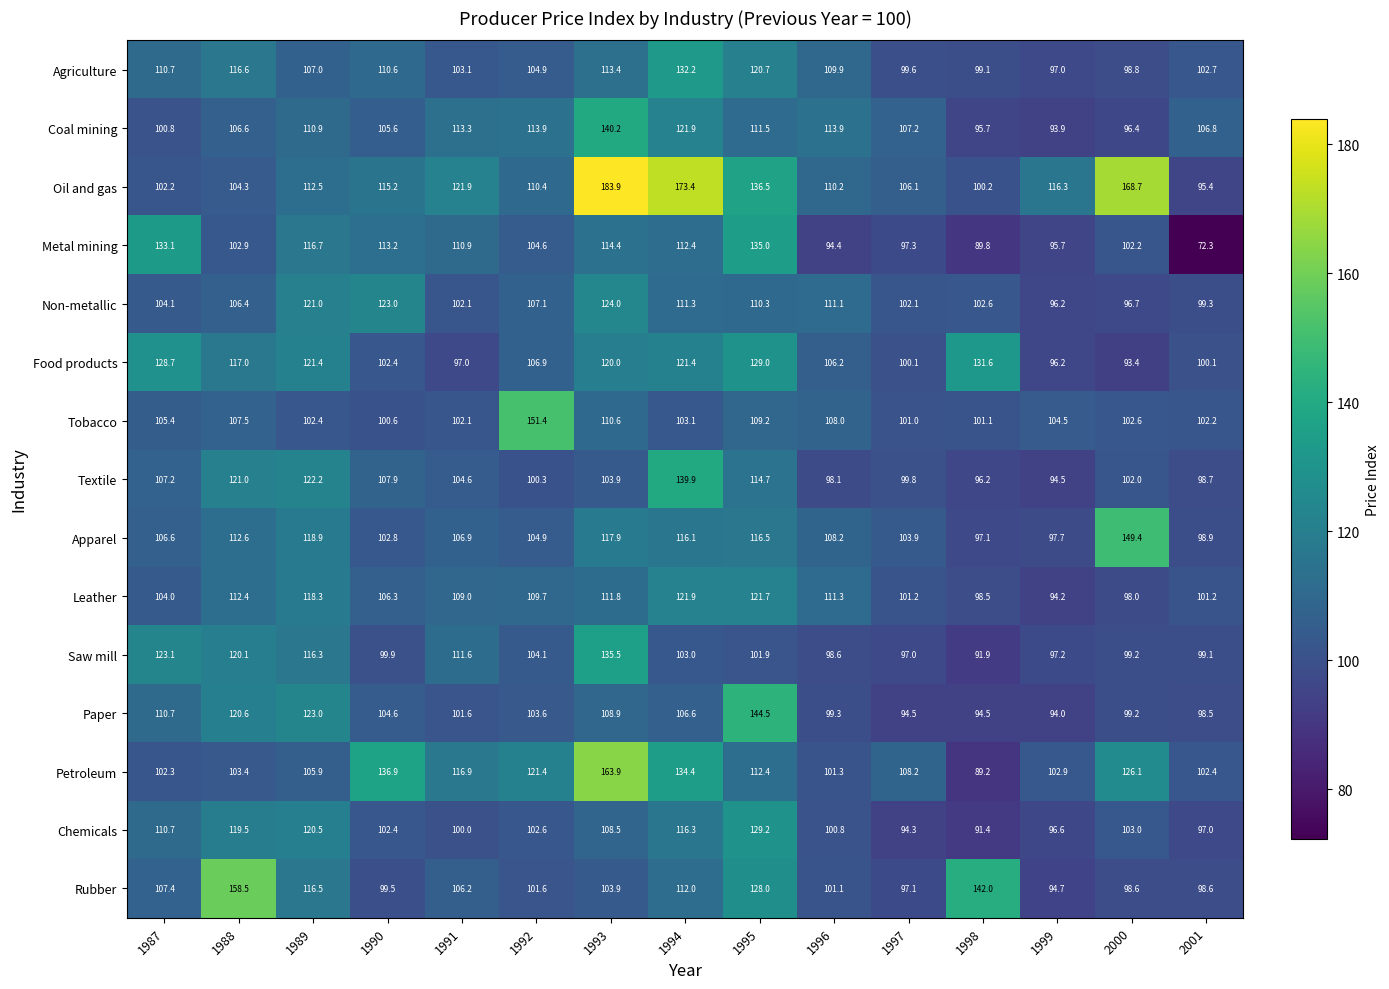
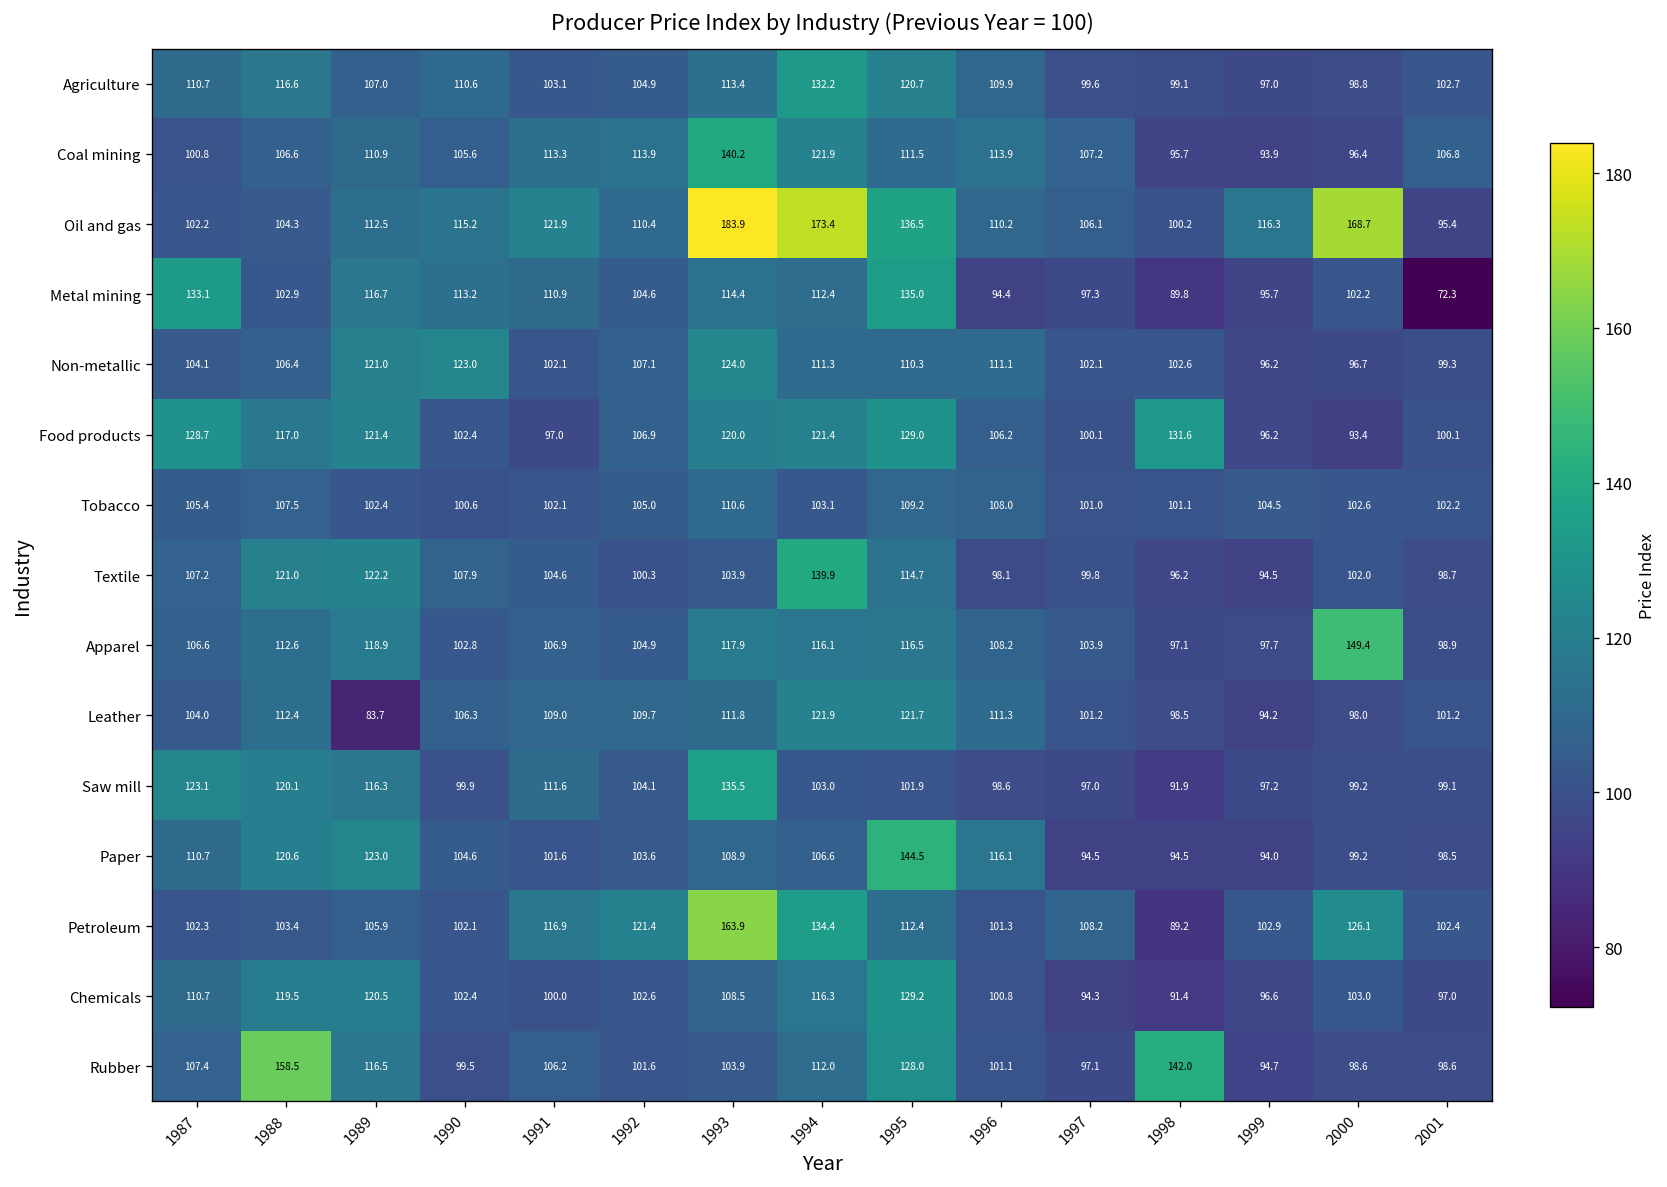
  {
    "Tobacco": {
      "1987": 105.4,
      "1988": 107.5,
      "1989": 102.4,
      "1990": 100.6,
      "1991": 102.1,
-     "1992": 151.4,
+     "1992": 105.0,
      "1993": 110.6,
      "1994": 103.1,
      "1995": 109.2,
      "1996": 108.0,
      "1997": 101.0,
      "1998": 101.1,
      "1999": 104.5,
      "2000": 102.6,
      "2001": 102.2
    },
    "Leather": {
      "1987": 104.0,
      "1988": 112.4,
-     "1989": 118.3,
+     "1989": 83.7,
      "1990": 106.3,
      "1991": 109.0,
      "1992": 109.7,
      "1993": 111.8,
      "1994": 121.9,
      "1995": 121.7,
      "1996": 111.3,
      "1997": 101.2,
      "1998": 98.5,
      "1999": 94.2,
      "2000": 98.0,
      "2001": 101.2
    },
    "Paper": {
      "1987": 110.7,
      "1988": 120.6,
      "1989": 123.0,
      "1990": 104.6,
      "1991": 101.6,
      "1992": 103.6,
      "1993": 108.9,
      "1994": 106.6,
      "1995": 144.5,
-     "1996": 99.3,
+     "1996": 116.1,
      "1997": 94.5,
      "1998": 94.5,
      "1999": 94.0,
      "2000": 99.2,
      "2001": 98.5
    },
    "Petroleum": {
      "1987": 102.3,
      "1988": 103.4,
      "1989": 105.9,
-     "1990": 136.9,
+     "1990": 102.1,
      "1991": 116.9,
      "1992": 121.4,
      "1993": 163.9,
      "1994": 134.4,
      "1995": 112.4,
      "1996": 101.3,
      "1997": 108.2,
      "1998": 89.2,
      "1999": 102.9,
      "2000": 126.1,
      "2001": 102.4
    }
  }
